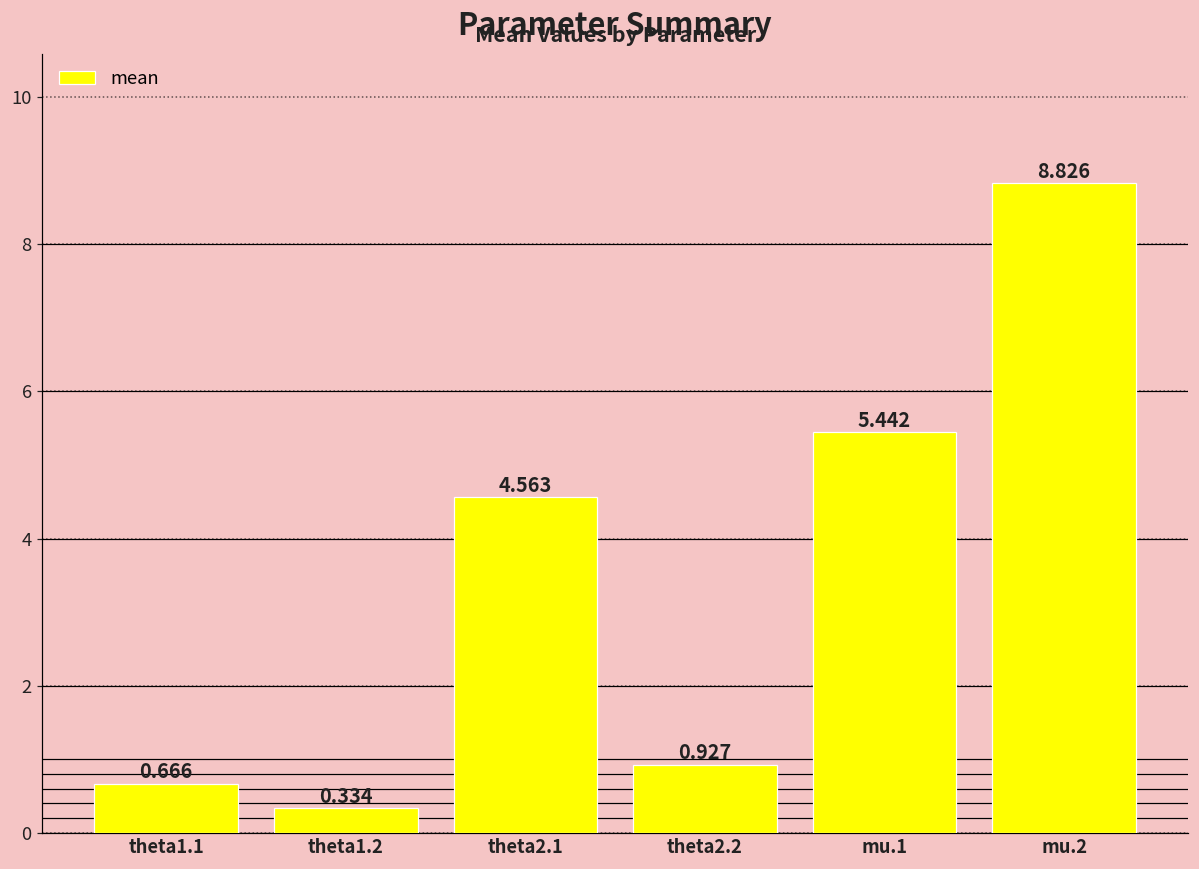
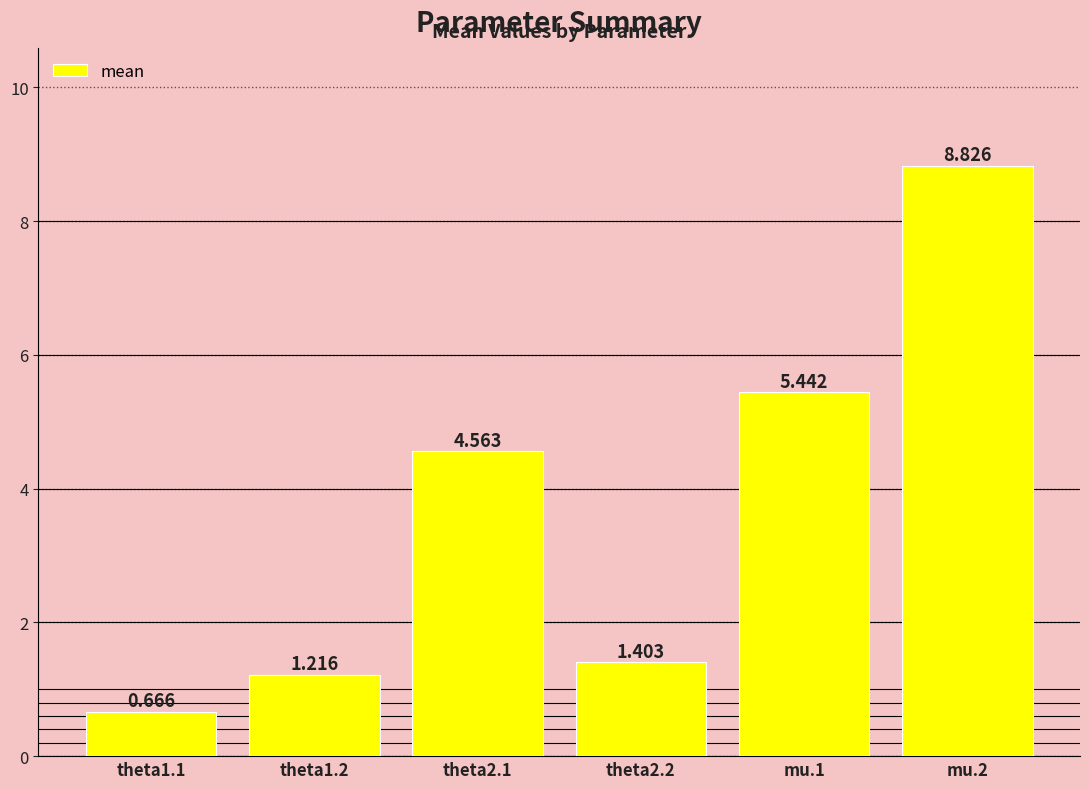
  {
    "theta1.1": 0.666,
-   "theta1.2": 0.334,
+   "theta1.2": 1.216,
    "theta2.1": 4.563,
-   "theta2.2": 0.927,
+   "theta2.2": 1.403,
    "mu.1": 5.442,
    "mu.2": 8.826
  }
